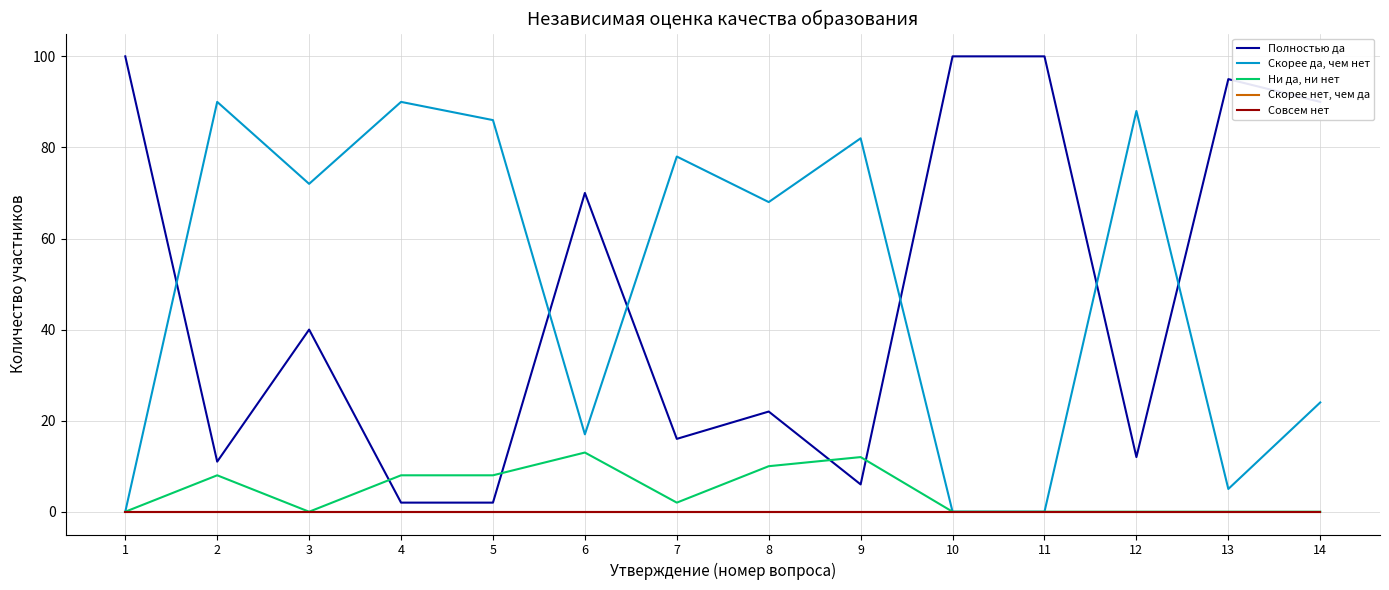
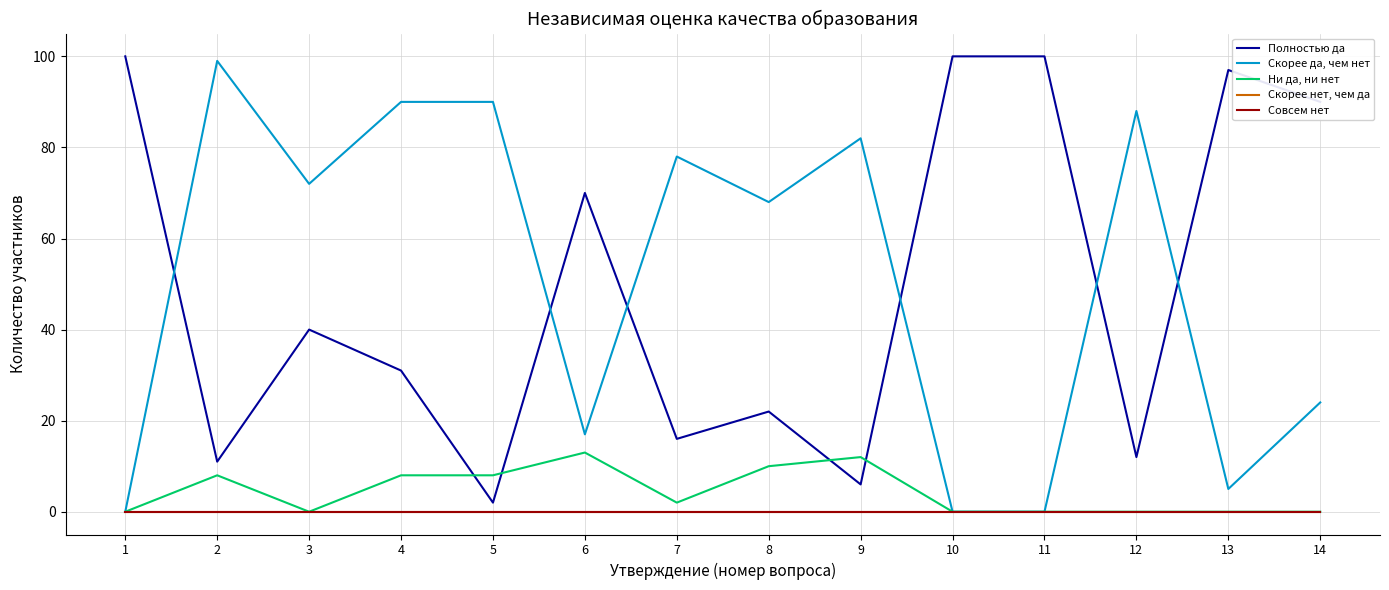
  {
    "Полностью да": {
      "1": 100,
      "2": 11,
      "3": 40,
-     "4": 2,
+     "4": 31,
      "5": 2,
      "6": 70,
      "7": 16,
      "8": 22,
      "9": 6,
      "10": 100,
      "11": 100,
      "12": 12,
-     "13": 95
+     "13": 97
    },
    "Скорее да, чем нет": {
-     "2": 90,
+     "2": 99,
      "3": 72,
      "4": 90,
-     "5": 86,
+     "5": 90,
      "6": 17,
      "7": 78,
      "8": 68,
      "9": 82,
      "12": 88,
      "13": 5,
      "14": 24
    },
    "Ни да, ни нет": {
      "2": 8,
      "4": 8,
      "5": 8,
      "6": 13,
      "7": 2,
      "8": 10,
      "9": 12
    },
    "Совсем нет": {
      "2": 0,
      "4": 0,
      "5": 0,
      "6": 0,
      "7": 0,
      "8": 0,
      "9": 0
    }
  }
